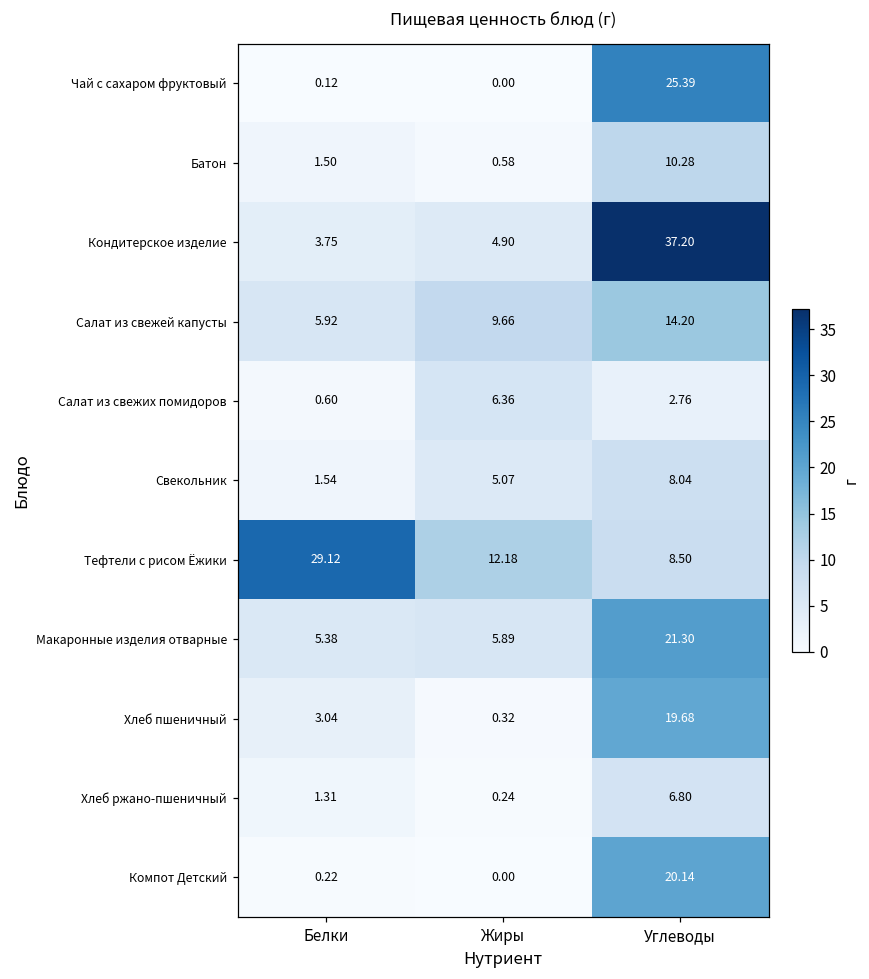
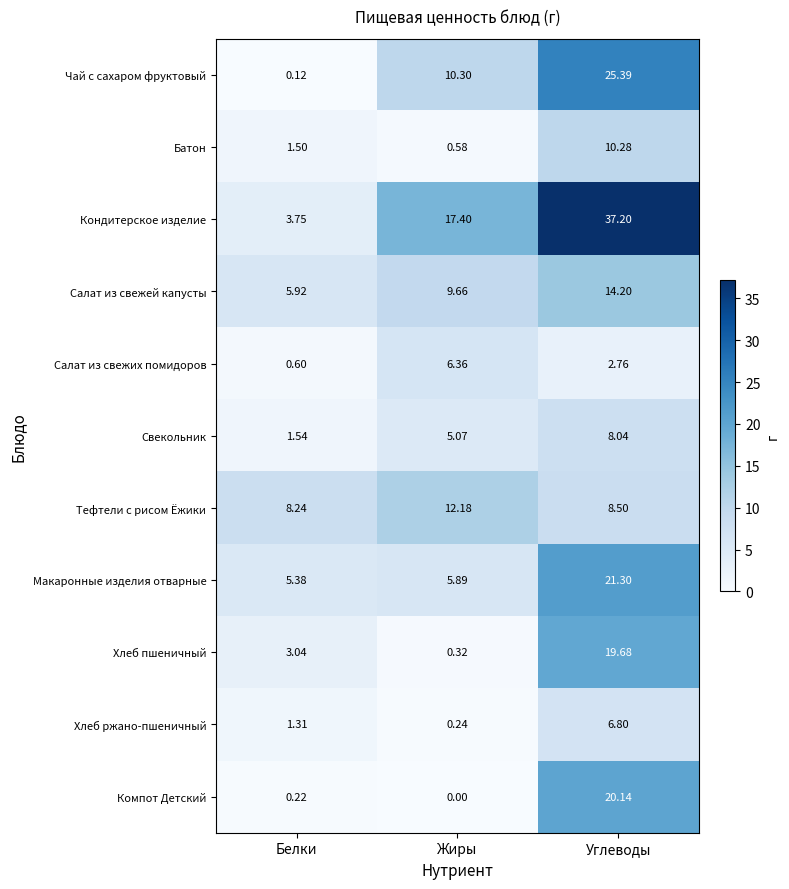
  {
    "Чай с сахаром фруктовый": {
      "Белки": 0.12,
-     "Жиры": 0.00,
+     "Жиры": 10.30,
      "Углеводы": 25.39
    },
    "Батон": {
      "Белки": 1.50,
      "Жиры": 0.58,
      "Углеводы": 10.28
    },
    "Кондитерское изделие": {
      "Белки": 3.75,
-     "Жиры": 4.90,
+     "Жиры": 17.40,
      "Углеводы": 37.20
    },
    "Салат из свежей капусты": {
      "Белки": 5.92,
      "Жиры": 9.66,
      "Углеводы": 14.20
    },
    "Салат из свежих помидоров": {
      "Белки": 0.60,
      "Жиры": 6.36,
      "Углеводы": 2.76
    },
    "Свекольник": {
      "Белки": 1.54,
      "Жиры": 5.07,
      "Углеводы": 8.04
    },
    "Тефтели с рисом Ёжики": {
-     "Белки": 29.12,
+     "Белки": 8.24,
      "Жиры": 12.18,
      "Углеводы": 8.50
    },
    "Макаронные изделия отварные": {
      "Белки": 5.38,
      "Жиры": 5.89,
      "Углеводы": 21.30
    },
    "Хлеб пшеничный": {
      "Белки": 3.04,
      "Жиры": 0.32,
      "Углеводы": 19.68
    },
    "Хлеб ржано-пшеничный": {
      "Белки": 1.31,
      "Жиры": 0.24,
      "Углеводы": 6.80
    },
    "Компот Детский": {
      "Белки": 0.22,
      "Жиры": 0.00,
      "Углеводы": 20.14
    }
  }
